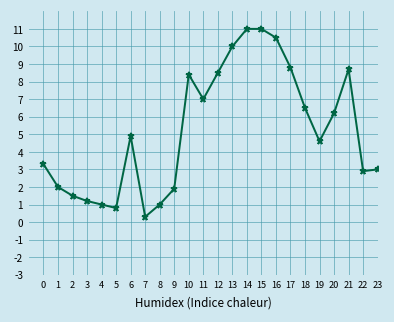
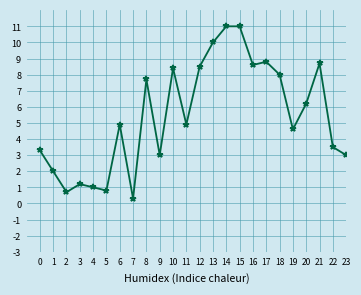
  {
    "0": 3.3,
    "1": 2.0,
-   "2": 1.5,
+   "2": 0.7,
    "3": 1.2,
    "4": 1.0,
    "5": 0.8,
    "6": 4.9,
    "7": 0.3,
-   "8": 1.0,
-   "9": 1.9,
+   "8": 7.7,
+   "9": 3.0,
    "10": 8.4,
-   "11": 7.0,
+   "11": 4.9,
    "12": 8.5,
    "13": 10.0,
    "14": 11.0,
    "15": 11.0,
-   "16": 10.5,
+   "16": 8.6,
    "17": 8.8,
-   "18": 6.5,
+   "18": 8.0,
    "19": 4.6,
    "20": 6.2,
    "21": 8.7,
-   "22": 2.9,
+   "22": 3.5,
    "23": 3.0
  }
